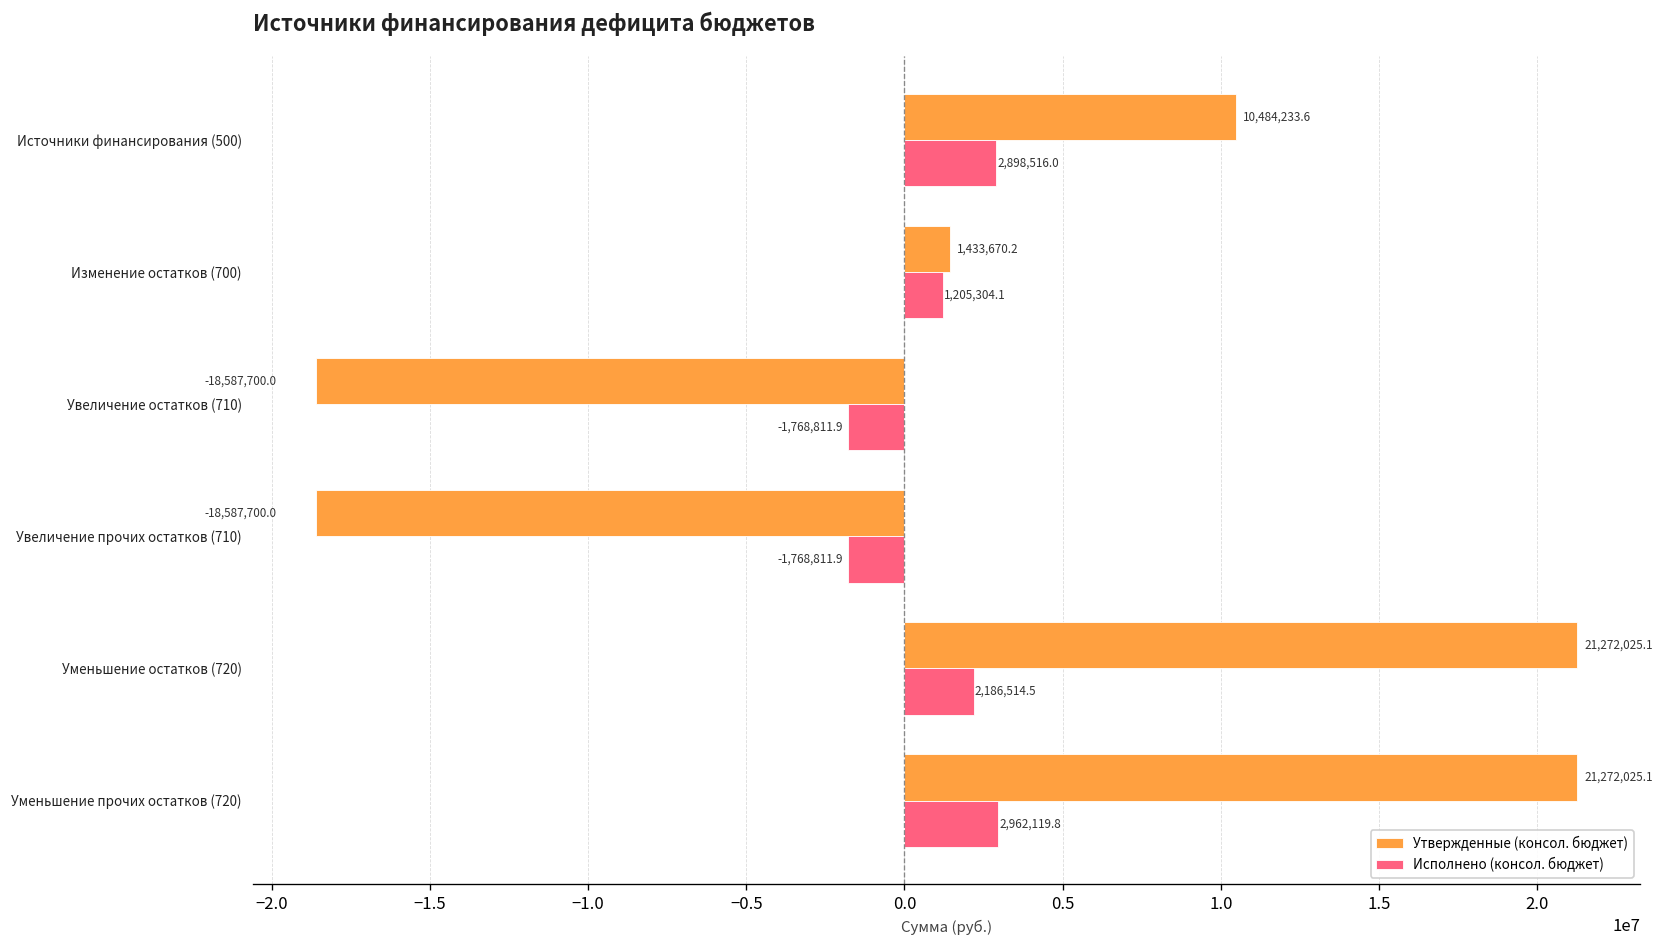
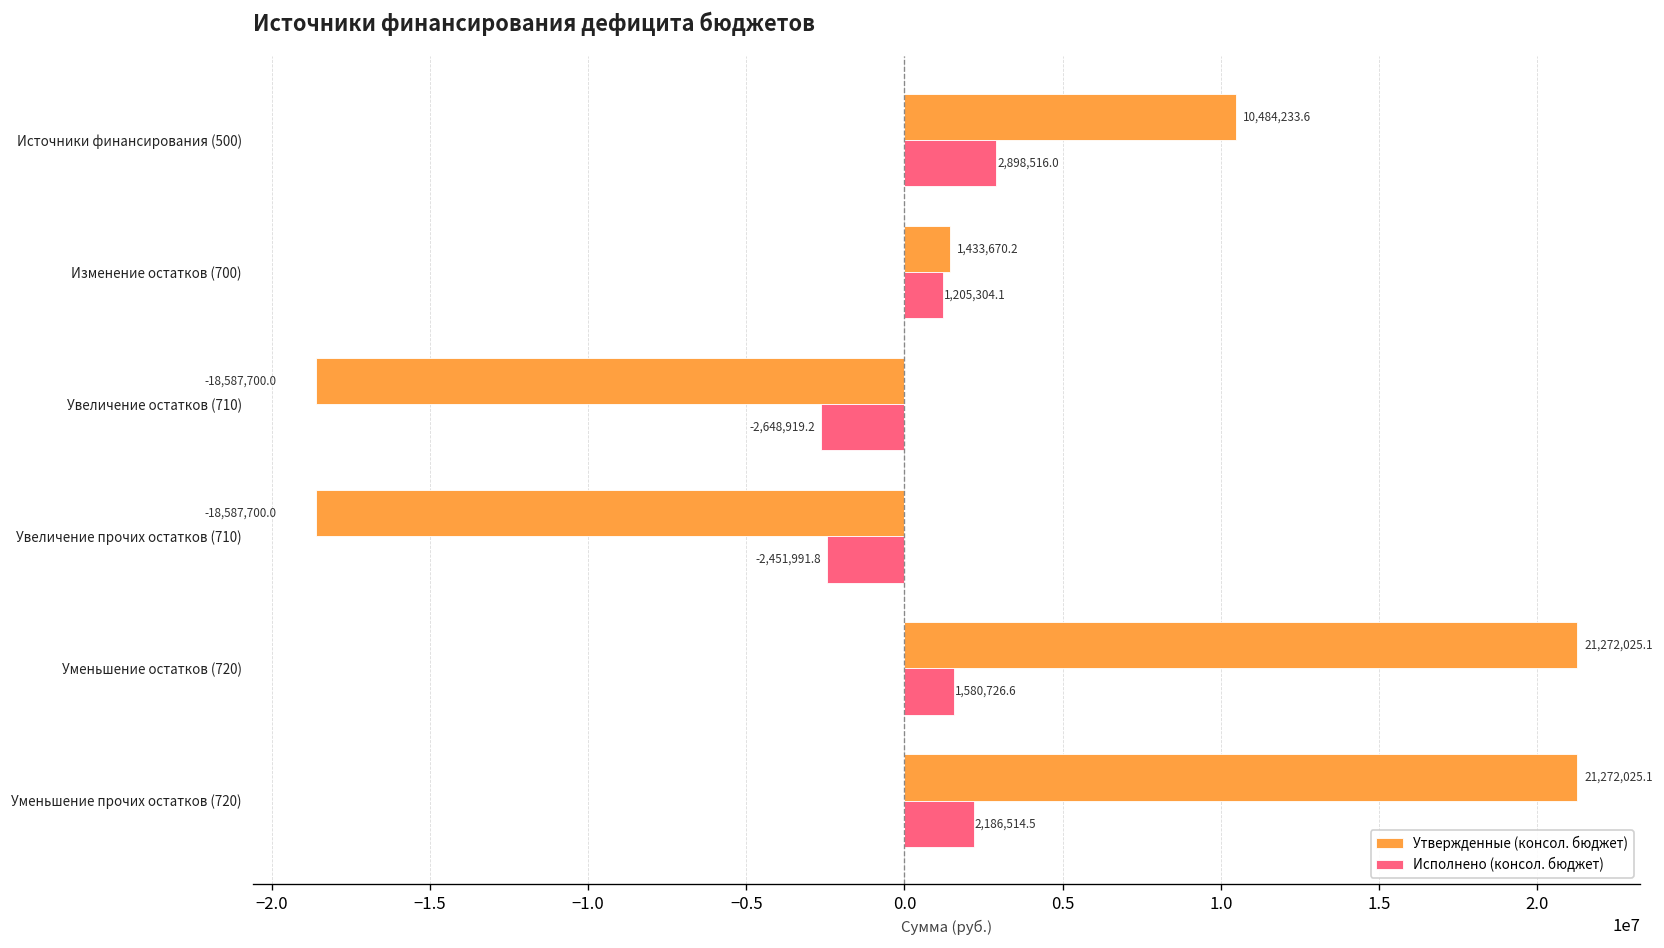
  {
    "Утвержденные (консол. бюджет)": {
      "Источники финансирования (500)": "10,484,233.6",
      "Изменение остатков (700)": "1,433,670.2",
      "Уменьшение остатков (720)": "21,272,025.1",
      "Уменьшение прочих остатков (720)": "21,272,025.1"
    },
    "Исполнено (консол. бюджет)": {
      "Источники финансирования (500)": "2,898,516.0",
      "Изменение остатков (700)": "1,205,304.1",
-     "Увеличение остатков (710)": "-1,768,811.9",
-     "Увеличение прочих остатков (710)": "-1,768,811.9",
-     "Уменьшение остатков (720)": "2,186,514.5",
-     "Уменьшение прочих остатков (720)": "2,962,119.8"
+     "Увеличение остатков (710)": "-2,648,919.2",
+     "Увеличение прочих остатков (710)": "-2,451,991.8",
+     "Уменьшение остатков (720)": "1,580,726.6",
+     "Уменьшение прочих остатков (720)": "2,186,514.5"
    }
  }
